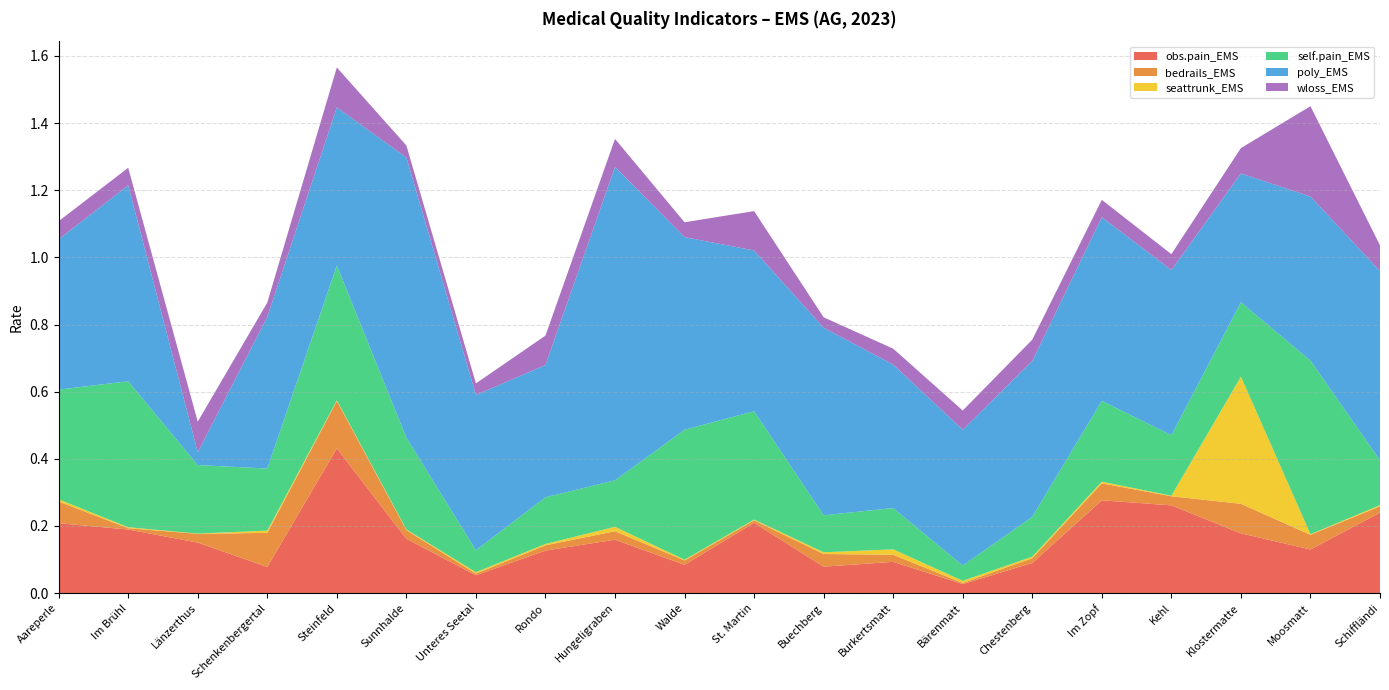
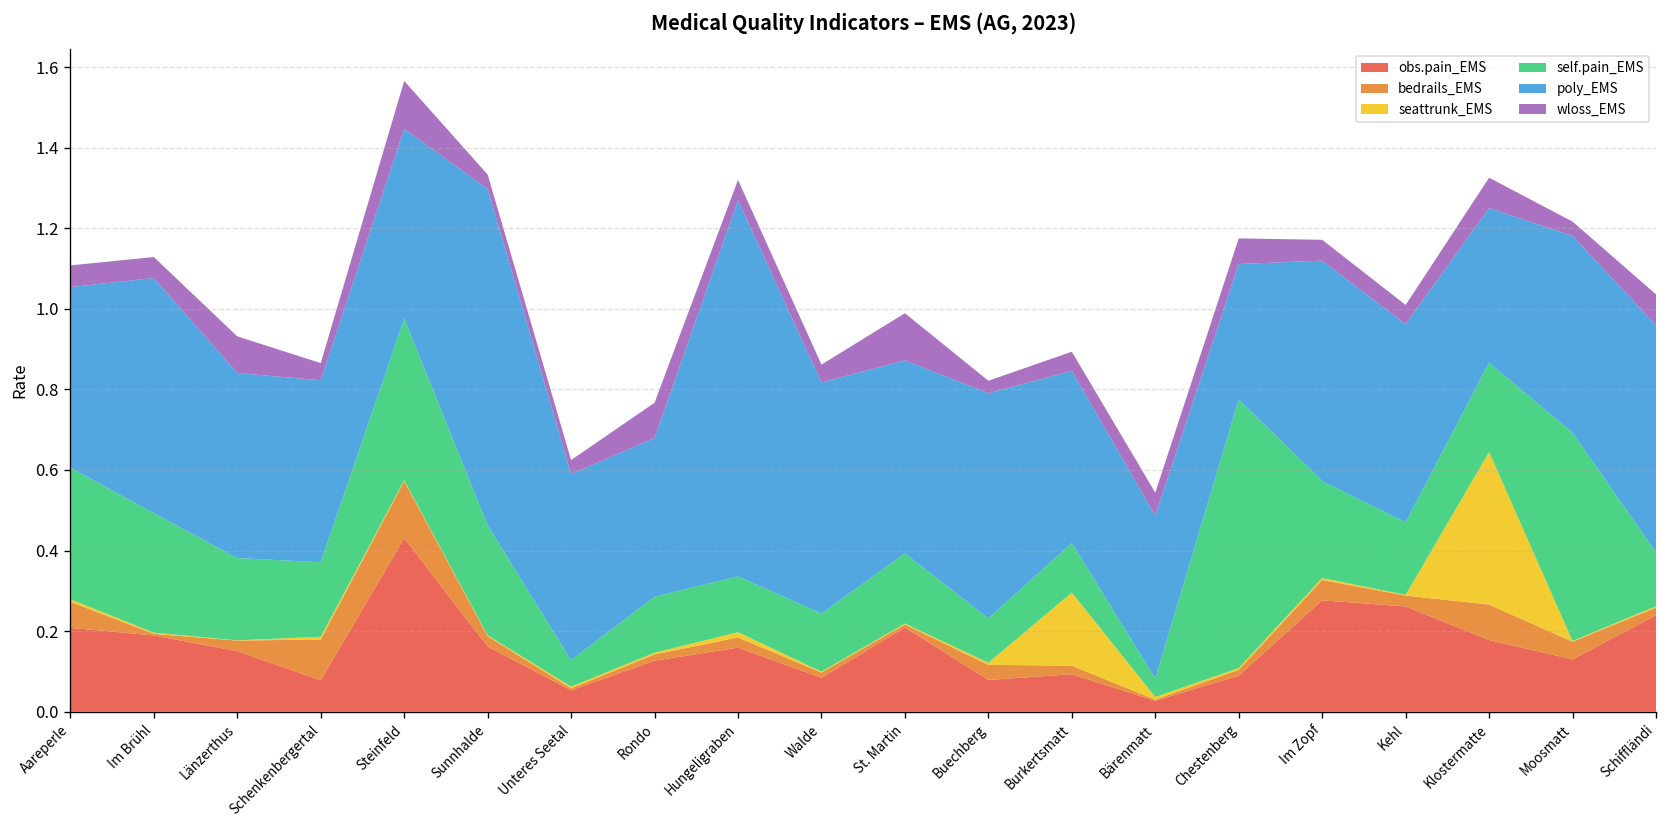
  {
    "seattrunk_EMS": {
      "Hungeligraben": 0.01,
-     "Burkertsmatt": 0.02,
+     "Burkertsmatt": 0.18,
      "Klostermatte": 0.38
    },
    "self.pain_EMS": {
      "Aareperle": 0.33,
-     "Im Brühl": 0.43,
+     "Im Brühl": 0.30,
      "Länzerthus": 0.20,
      "Schenkenbergertal": 0.18,
      "Steinfeld": 0.40,
      "Sunnhalde": 0.27,
      "Unteres Seetal": 0.07,
      "Rondo": 0.14,
      "Hungeligraben": 0.14,
-     "Walde": 0.39,
-     "St. Martin": 0.32,
+     "Walde": 0.14,
+     "St. Martin": 0.17,
      "Buechberg": 0.11,
      "Burkertsmatt": 0.12,
      "Bärenmatt": 0.05,
-     "Chestenberg": 0.12,
+     "Chestenberg": 0.67,
      "Im Zopf": 0.24,
      "Kehl": 0.18,
      "Klostermatte": 0.22,
      "Moosmatt": 0.52,
      "Schiffländi": 0.13
    },
    "poly_EMS": {
      "Aareperle": 0.45,
      "Im Brühl": 0.58,
-     "Länzerthus": 0.04,
+     "Länzerthus": 0.46,
      "Schenkenbergertal": 0.45,
      "Steinfeld": 0.47,
      "Sunnhalde": 0.83,
      "Unteres Seetal": 0.46,
      "Rondo": 0.39,
      "Hungeligraben": 0.93,
      "Walde": 0.57,
      "St. Martin": 0.48,
      "Buechberg": 0.56,
      "Burkertsmatt": 0.43,
      "Bärenmatt": 0.40,
-     "Chestenberg": 0.46,
+     "Chestenberg": 0.34,
      "Im Zopf": 0.55,
      "Kehl": 0.49,
      "Klostermatte": 0.38,
      "Moosmatt": 0.49,
      "Schiffländi": 0.56
    },
    "wloss_EMS": {
      "Aareperle": 0.05,
      "Im Brühl": 0.05,
      "Länzerthus": 0.09,
      "Schenkenbergertal": 0.04,
      "Steinfeld": 0.12,
      "Sunnhalde": 0.04,
      "Unteres Seetal": 0.03,
      "Rondo": 0.09,
-     "Hungeligraben": 0.08,
+     "Hungeligraben": 0.05,
      "Walde": 0.04,
      "St. Martin": 0.12,
      "Buechberg": 0.03,
      "Burkertsmatt": 0.05,
      "Bärenmatt": 0.06,
      "Chestenberg": 0.06,
      "Im Zopf": 0.05,
      "Kehl": 0.05,
      "Klostermatte": 0.08,
-     "Moosmatt": 0.27,
+     "Moosmatt": 0.04,
      "Schiffländi": 0.08
    }
  }
